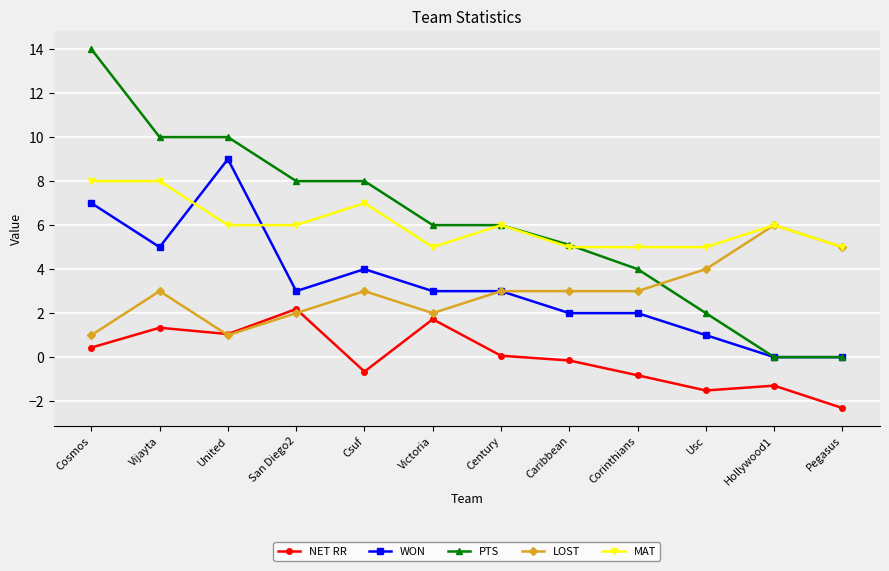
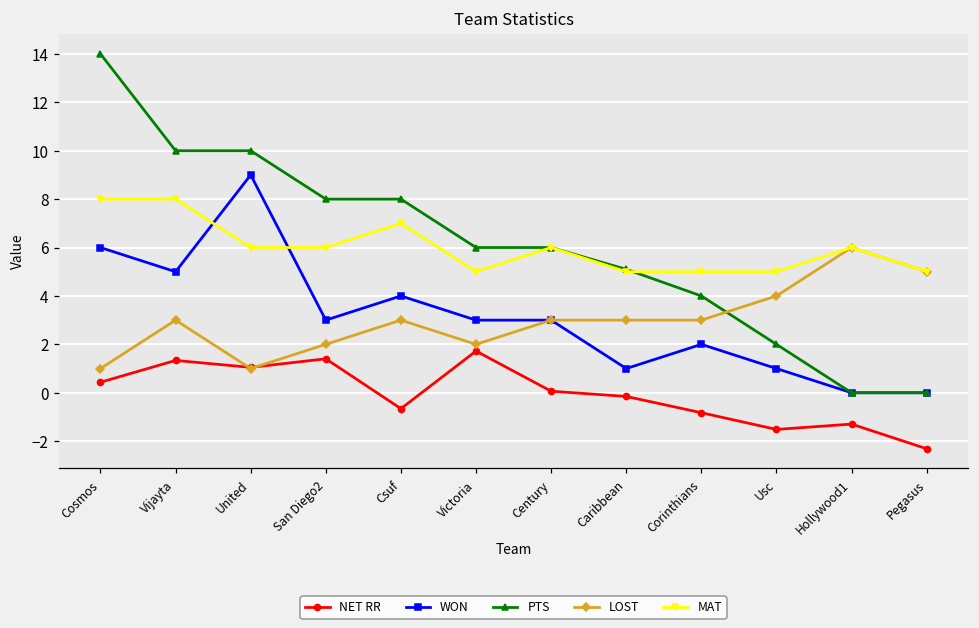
  {
    "NET RR": {
      "Cosmos": 0.4,
      "Vijayta": 1.3,
-     "San Diego2": 2.2,
+     "San Diego2": 1.4,
      "Csuf": -0.7,
      "Victoria": 1.7,
      "Century": 0.1,
      "Caribbean": -0.2,
      "Corinthians": -0.8,
      "Usc": -1.5,
      "Hollywood1": -1.3,
      "Pegasus": -2.3
    },
    "WON": {
-     "Cosmos": 7,
+     "Cosmos": 6,
      "Vijayta": 5,
      "United": 9,
      "San Diego2": 3,
      "Csuf": 4,
      "Victoria": 3,
-     "Caribbean": 2,
+     "Caribbean": 1,
      "Corinthians": 2,
      "Usc": 1
    },
    "PTS": {
      "Cosmos": 14.0,
      "Vijayta": 10.0,
      "United": 10.0,
      "San Diego2": 8.0,
      "Csuf": 8.0,
      "Victoria": 6.0,
      "Corinthians": 4.0,
      "Usc": 2.0
    },
    "LOST": {
      "Cosmos": 1.0,
      "Vijayta": 3.0,
      "San Diego2": 2.0,
      "Csuf": 3.0,
      "Victoria": 2.0,
      "Caribbean": 3.0,
      "Corinthians": 3.0,
      "Usc": 4.0
    },
    "MAT": {
      "Cosmos": 8.0,
      "Vijayta": 8.0,
      "United": 6.0,
      "San Diego2": 6.0,
      "Csuf": 7.0,
      "Victoria": 5.0,
      "Corinthians": 5.0,
      "Usc": 5.0
    }
  }
